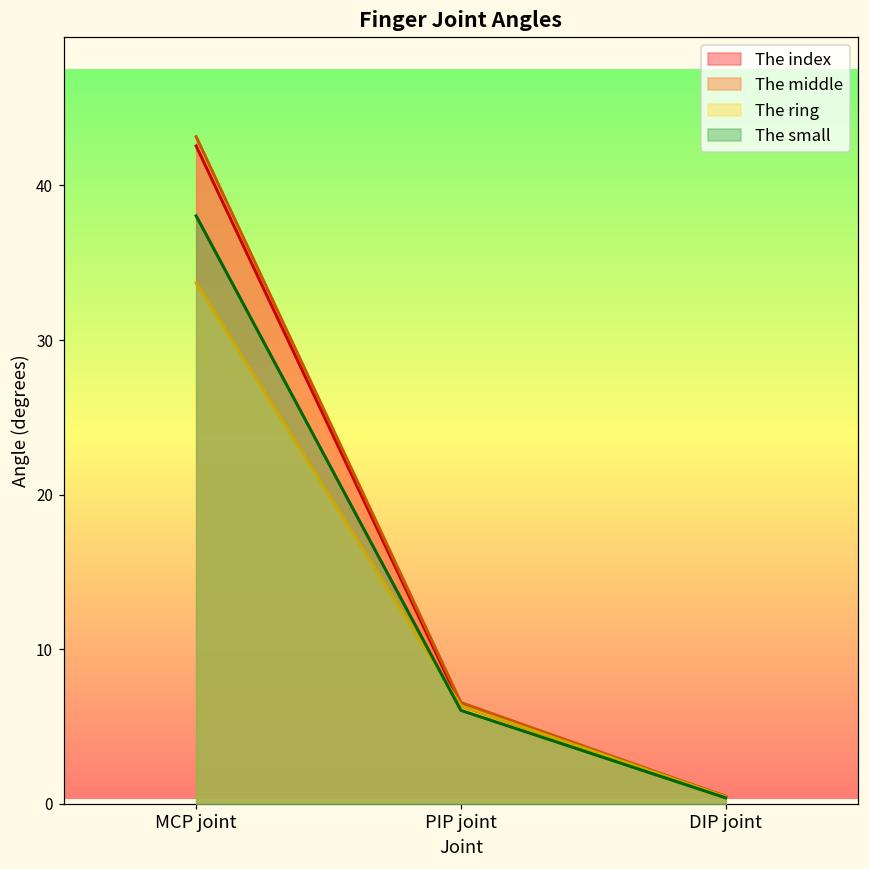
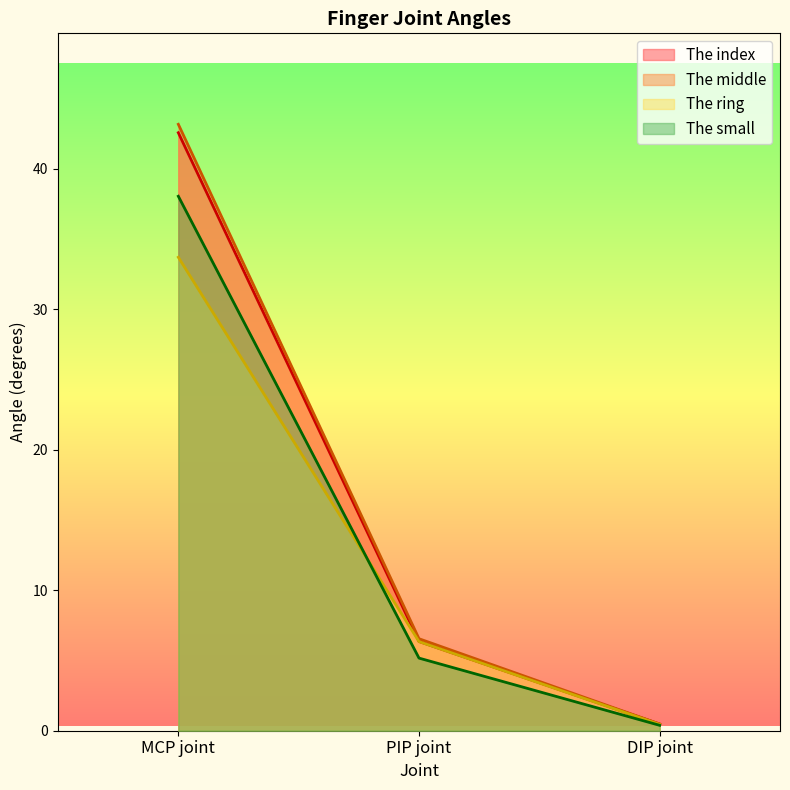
  {
    "The ring": {
      "MCP joint": 33.7
    },
    "The small": {
      "MCP joint": 38.0,
-     "PIP joint": 6.0
+     "PIP joint": 5.2
    }
  }
